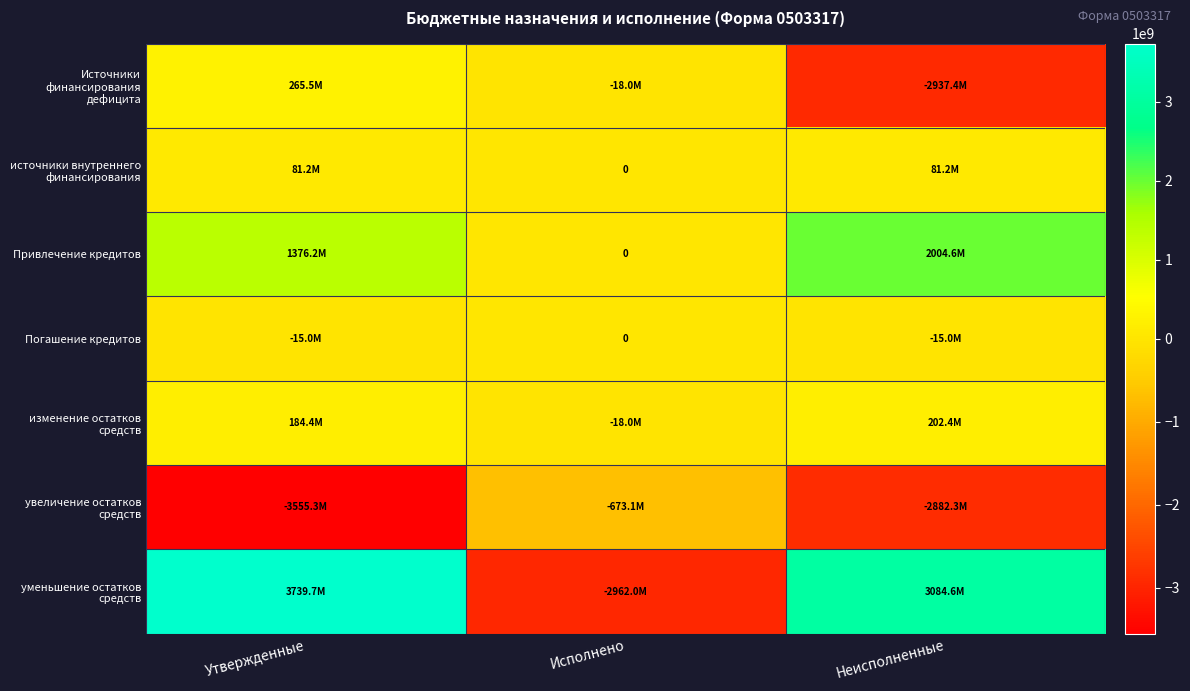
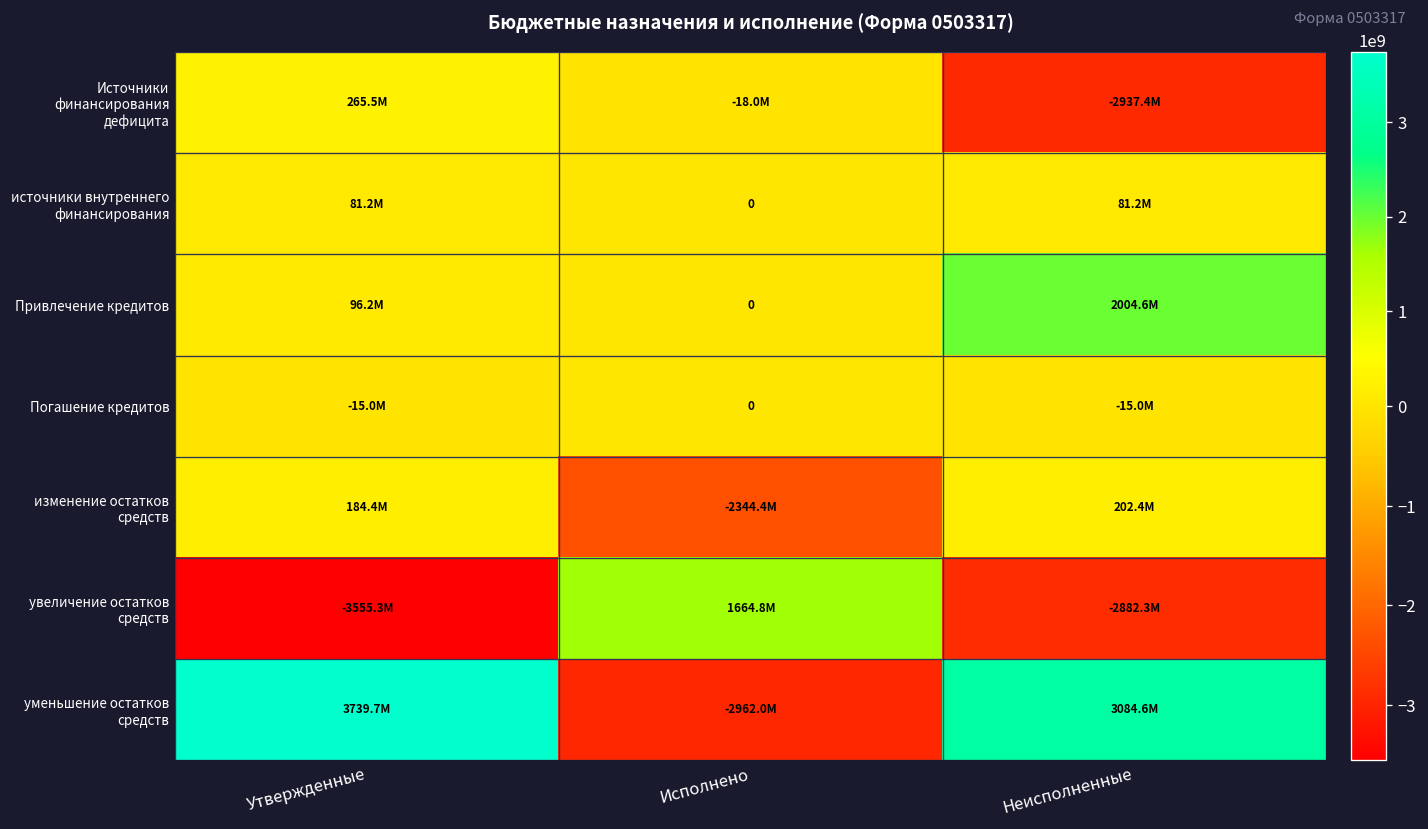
  {
    "Источники финансирования дефицита": {
      "Утвержденные": "265.5M",
      "Исполнено": "-18.0M",
      "Неисполненные": "-2937.4M"
    },
    "источники внутреннего финансирования": {
      "Утвержденные": "81.2M",
      "Исполнено": "0",
      "Неисполненные": "81.2M"
    },
    "Привлечение кредитов": {
-     "Утвержденные": "1376.2M",
+     "Утвержденные": "96.2M",
      "Исполнено": "0",
      "Неисполненные": "2004.6M"
    },
    "Погашение кредитов": {
      "Утвержденные": "-15.0M",
      "Исполнено": "0",
      "Неисполненные": "-15.0M"
    },
    "изменение остатков средств": {
      "Утвержденные": "184.4M",
-     "Исполнено": "-18.0M",
+     "Исполнено": "-2344.4M",
      "Неисполненные": "202.4M"
    },
    "увеличение остатков средств": {
      "Утвержденные": "-3555.3M",
-     "Исполнено": "-673.1M",
+     "Исполнено": "1664.8M",
      "Неисполненные": "-2882.3M"
    },
    "уменьшение остатков средств": {
      "Утвержденные": "3739.7M",
      "Исполнено": "-2962.0M",
      "Неисполненные": "3084.6M"
    }
  }
